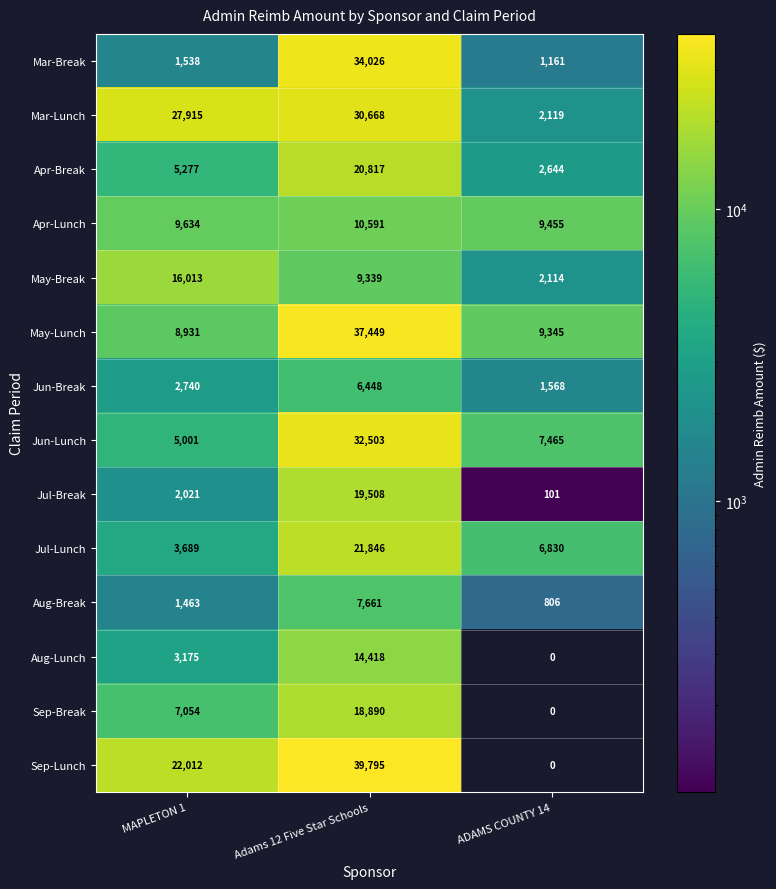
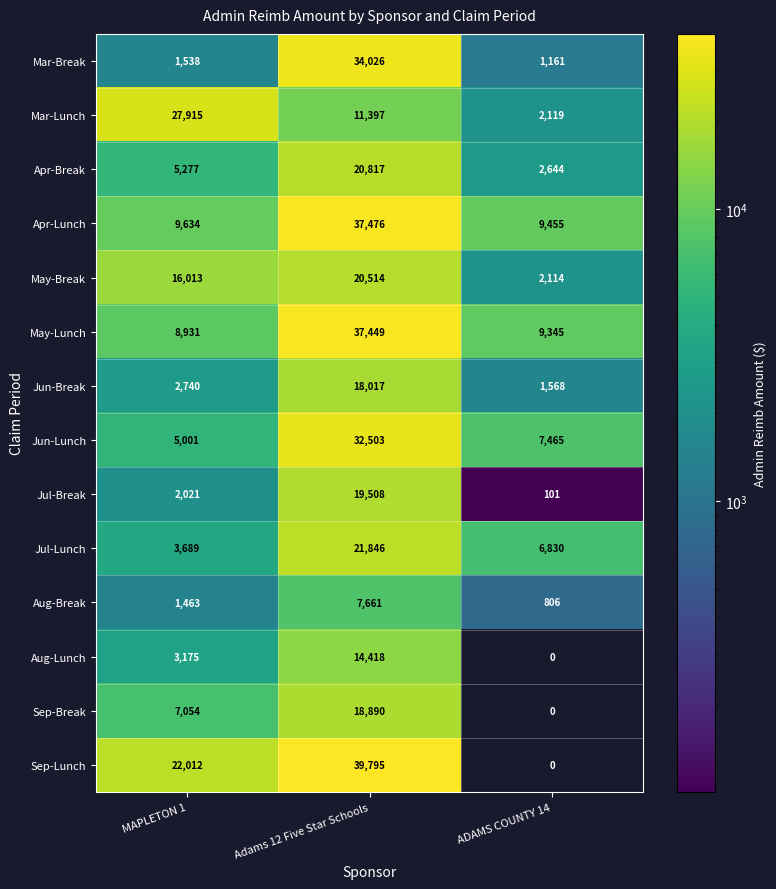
  {
    "Mar-Break": {
      "MAPLETON 1": "1,538",
      "Adams 12 Five Star Schools": "34,026",
      "ADAMS COUNTY 14": "1,161"
    },
    "Mar-Lunch": {
      "MAPLETON 1": "27,915",
-     "Adams 12 Five Star Schools": "30,668",
+     "Adams 12 Five Star Schools": "11,397",
      "ADAMS COUNTY 14": "2,119"
    },
    "Apr-Break": {
      "MAPLETON 1": "5,277",
      "Adams 12 Five Star Schools": "20,817",
      "ADAMS COUNTY 14": "2,644"
    },
    "Apr-Lunch": {
      "MAPLETON 1": "9,634",
-     "Adams 12 Five Star Schools": "10,591",
+     "Adams 12 Five Star Schools": "37,476",
      "ADAMS COUNTY 14": "9,455"
    },
    "May-Break": {
      "MAPLETON 1": "16,013",
-     "Adams 12 Five Star Schools": "9,339",
+     "Adams 12 Five Star Schools": "20,514",
      "ADAMS COUNTY 14": "2,114"
    },
    "May-Lunch": {
      "MAPLETON 1": "8,931",
      "Adams 12 Five Star Schools": "37,449",
      "ADAMS COUNTY 14": "9,345"
    },
    "Jun-Break": {
      "MAPLETON 1": "2,740",
-     "Adams 12 Five Star Schools": "6,448",
+     "Adams 12 Five Star Schools": "18,017",
      "ADAMS COUNTY 14": "1,568"
    },
    "Jun-Lunch": {
      "MAPLETON 1": "5,001",
      "Adams 12 Five Star Schools": "32,503",
      "ADAMS COUNTY 14": "7,465"
    },
    "Jul-Break": {
      "MAPLETON 1": "2,021",
      "Adams 12 Five Star Schools": "19,508",
      "ADAMS COUNTY 14": "101"
    },
    "Jul-Lunch": {
      "MAPLETON 1": "3,689",
      "Adams 12 Five Star Schools": "21,846",
      "ADAMS COUNTY 14": "6,830"
    },
    "Aug-Break": {
      "MAPLETON 1": "1,463",
      "Adams 12 Five Star Schools": "7,661",
      "ADAMS COUNTY 14": "806"
    },
    "Aug-Lunch": {
      "MAPLETON 1": "3,175",
      "Adams 12 Five Star Schools": "14,418"
    },
    "Sep-Break": {
      "MAPLETON 1": "7,054",
      "Adams 12 Five Star Schools": "18,890"
    },
    "Sep-Lunch": {
      "MAPLETON 1": "22,012",
      "Adams 12 Five Star Schools": "39,795"
    }
  }
